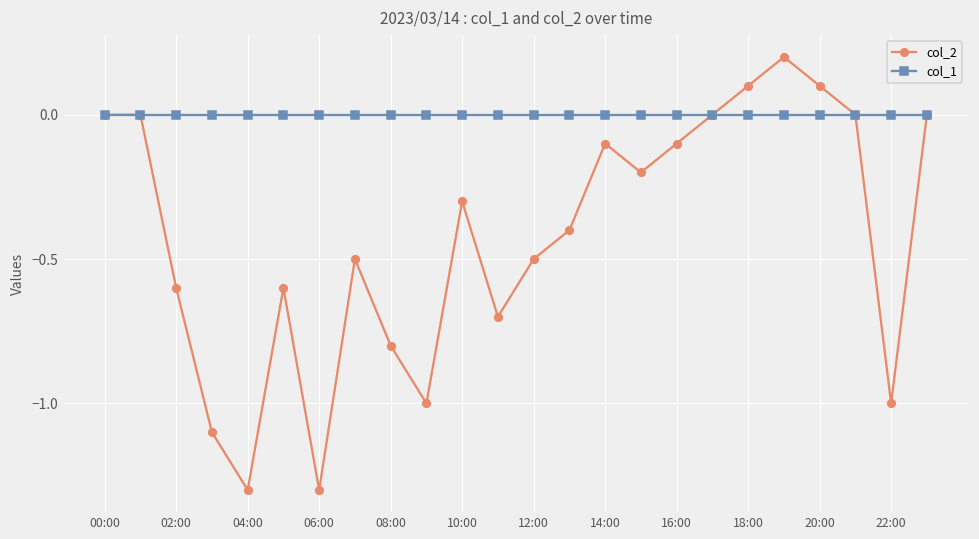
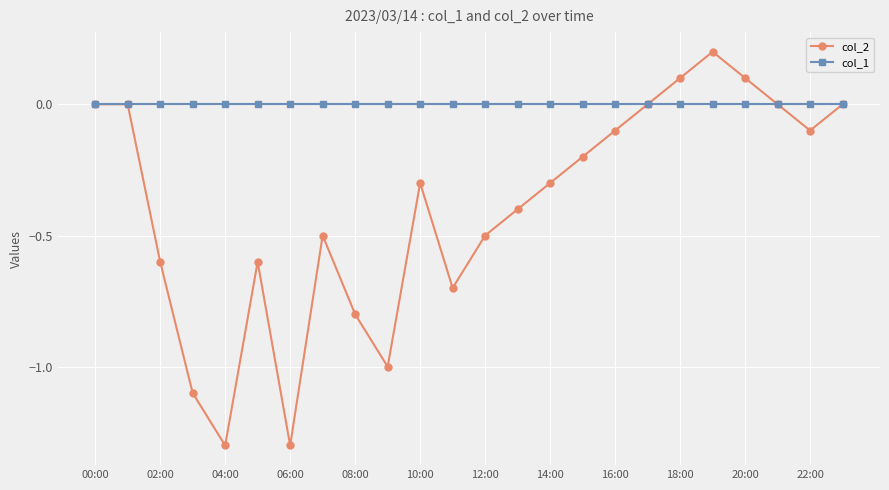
  {
    "col_2": {
      "02:00": -0.6,
      "04:00": -1.3,
      "06:00": -1.3,
      "08:00": -0.8,
      "10:00": -0.3,
      "12:00": -0.5,
-     "14:00": -0.1,
+     "14:00": -0.3,
      "16:00": -0.1,
      "18:00": 0.1,
      "20:00": 0.1,
-     "22:00": -1.0
+     "22:00": -0.1
    },
    "col_1": {
      "02:00": 0.0,
      "04:00": 0.0,
      "06:00": 0.0,
      "08:00": 0.0,
      "10:00": 0.0,
      "12:00": 0.0,
      "14:00": 0.0,
      "16:00": 0.0,
      "18:00": 0.0,
      "20:00": 0.0,
      "22:00": 0.0
    }
  }
